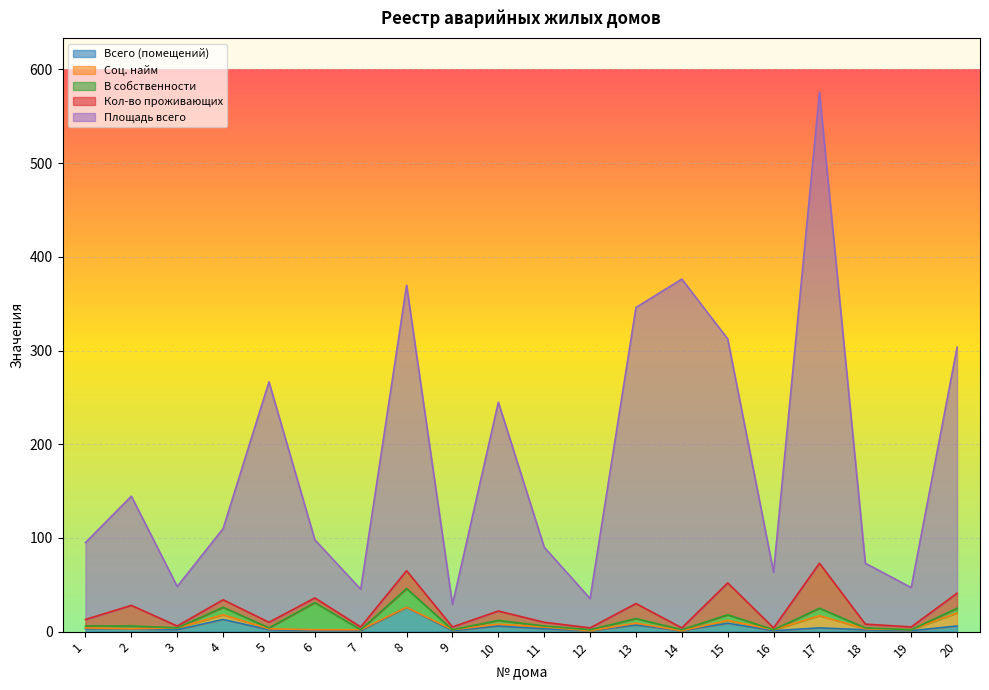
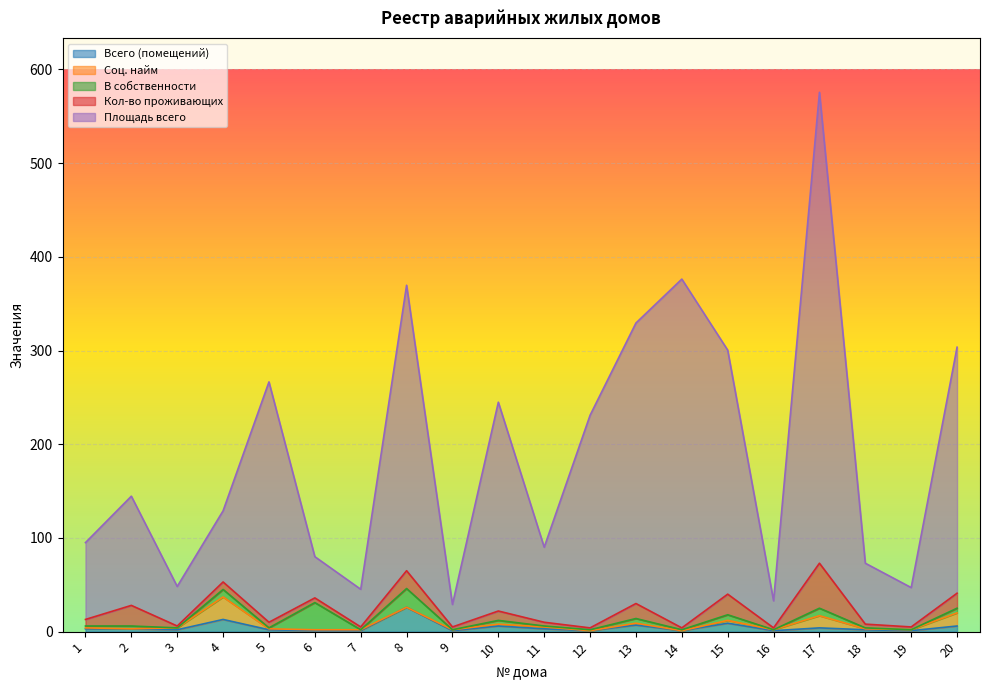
  {
    "Всего (помещений)": {
      "4": 10,
      "15": 10,
      "17": 0,
      "20": 10
    },
    "Соц. найм": {
-     "4": 10,
+     "4": 20,
      "15": 0,
      "17": 10,
      "20": 10
    },
    "В собственности": {
      "2": 0,
      "4": 10,
      "6": 30,
      "8": 20,
      "10": 0,
      "13": 10,
      "15": 10,
      "17": 10,
      "20": 10
    },
    "Кол-во проживающих": {
      "1": 10,
      "2": 20,
      "4": 10,
      "5": 10,
      "6": 10,
      "7": 0,
      "8": 20,
      "9": 0,
      "10": 10,
      "11": 0,
      "13": 20,
-     "15": 30,
+     "15": 20,
      "17": 50,
      "18": 0,
      "19": 0,
      "20": 20
    },
    "Площадь всего": {
      "1": 80,
      "2": 120,
      "3": 40,
      "4": 80,
      "5": 260,
-     "6": 60,
+     "6": 40,
      "7": 40,
      "8": 300,
      "9": 20,
      "10": 220,
      "11": 80,
-     "12": 30,
-     "13": 320,
+     "12": 230,
+     "13": 300,
      "14": 370,
      "15": 260,
-     "16": 60,
+     "16": 30,
      "17": 500,
      "18": 70,
      "19": 40,
      "20": 260
    }
  }
